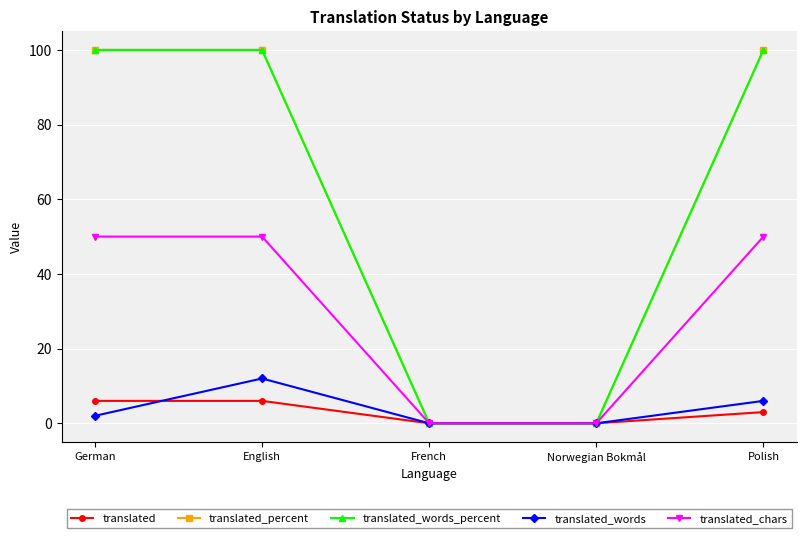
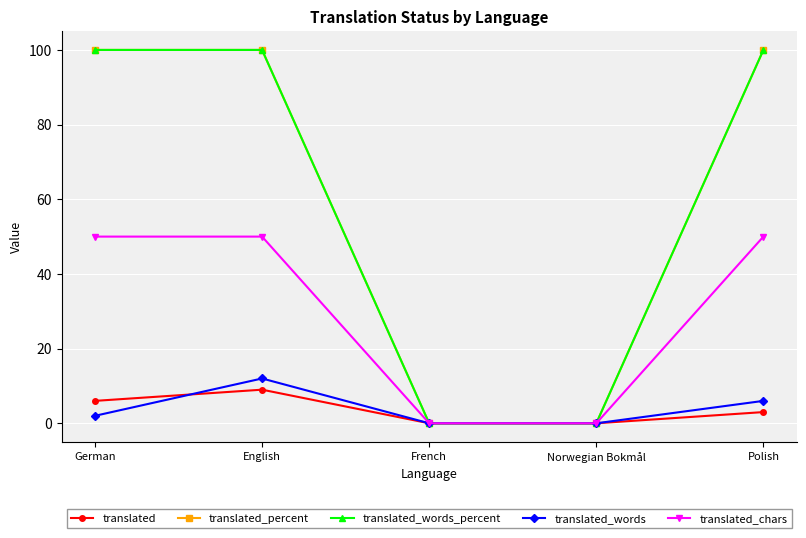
  {
    "translated": {
      "German": 6,
-     "English": 6,
+     "English": 9,
      "Polish": 3
    },
    "translated_words_percent": {
      "German": 100,
      "English": 100,
      "Polish": 100
    },
    "translated_words": {
      "German": 2,
      "English": 12,
      "Polish": 6
    },
    "translated_chars": {
      "German": 50,
      "English": 50,
      "Polish": 50
    }
  }
